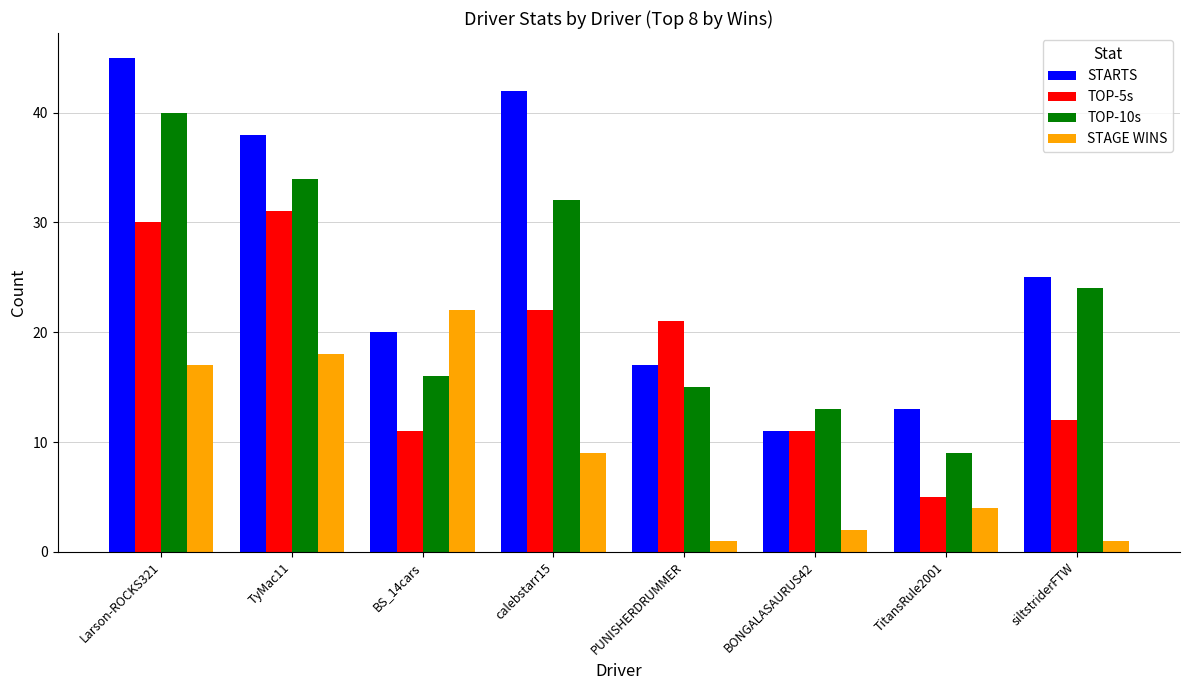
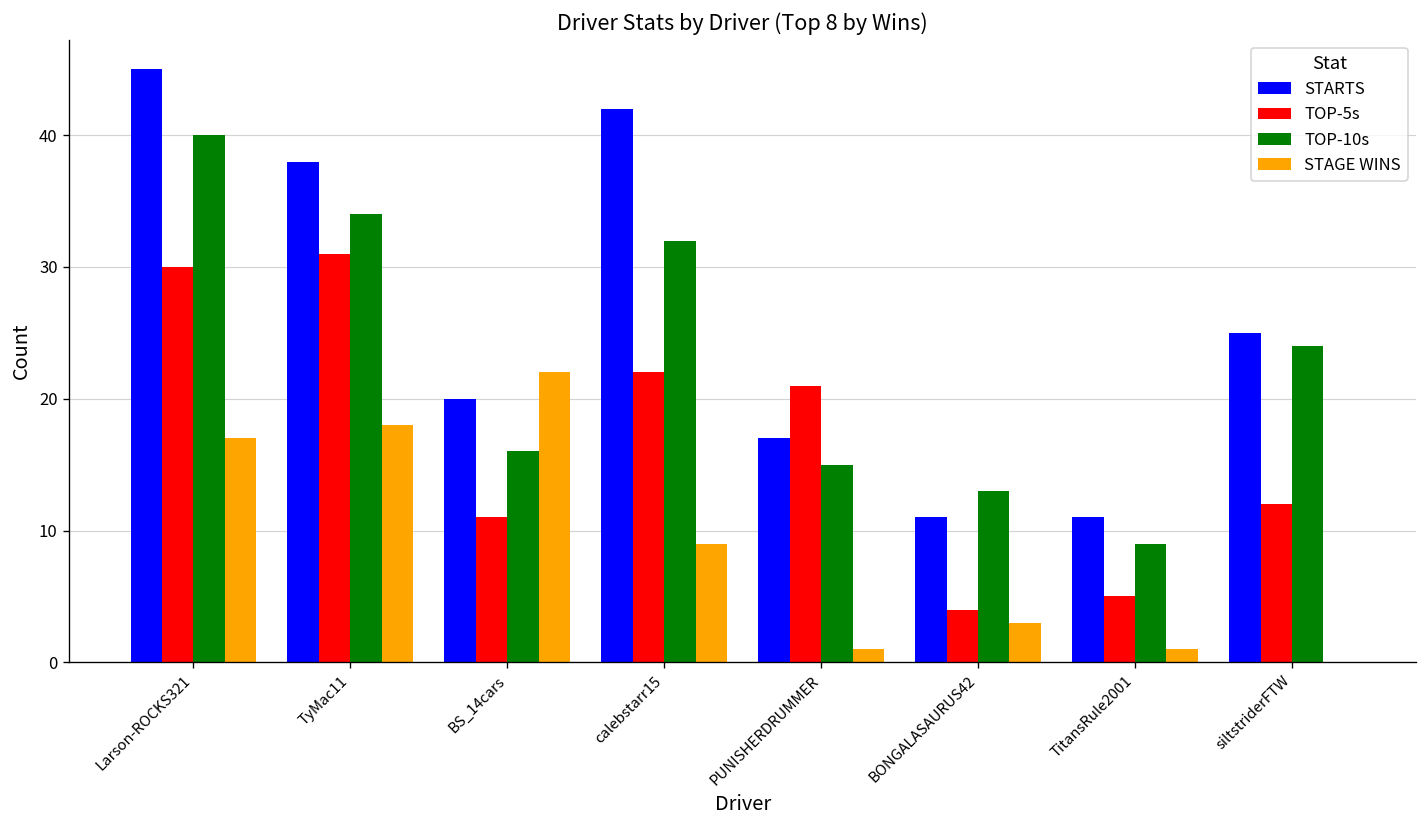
  {
    "STARTS": {
      "Larson-ROCKS321": 45,
      "TyMac11": 38,
      "BS_14cars": 20,
      "calebstarr15": 42,
      "PUNISHERDRUMMER": 17,
      "BONGALASAURUS42": 11,
-     "TitansRule2001": 13,
+     "TitansRule2001": 11,
      "siltstriderFTW": 25
    },
    "TOP-5s": {
      "Larson-ROCKS321": 30,
      "TyMac11": 31,
      "BS_14cars": 11,
      "calebstarr15": 22,
      "PUNISHERDRUMMER": 21,
-     "BONGALASAURUS42": 11,
+     "BONGALASAURUS42": 4,
      "TitansRule2001": 5,
      "siltstriderFTW": 12
    },
    "TOP-10s": {
      "Larson-ROCKS321": 40,
      "TyMac11": 34,
      "BS_14cars": 16,
      "calebstarr15": 32,
      "PUNISHERDRUMMER": 15,
      "BONGALASAURUS42": 13,
      "TitansRule2001": 9,
      "siltstriderFTW": 24
    },
    "STAGE WINS": {
      "Larson-ROCKS321": 17,
      "TyMac11": 18,
      "BS_14cars": 22,
      "calebstarr15": 9,
      "PUNISHERDRUMMER": 1,
-     "BONGALASAURUS42": 2,
-     "TitansRule2001": 4,
-     "siltstriderFTW": 1
+     "BONGALASAURUS42": 3,
+     "TitansRule2001": 1,
+     "siltstriderFTW": 0
    }
  }
